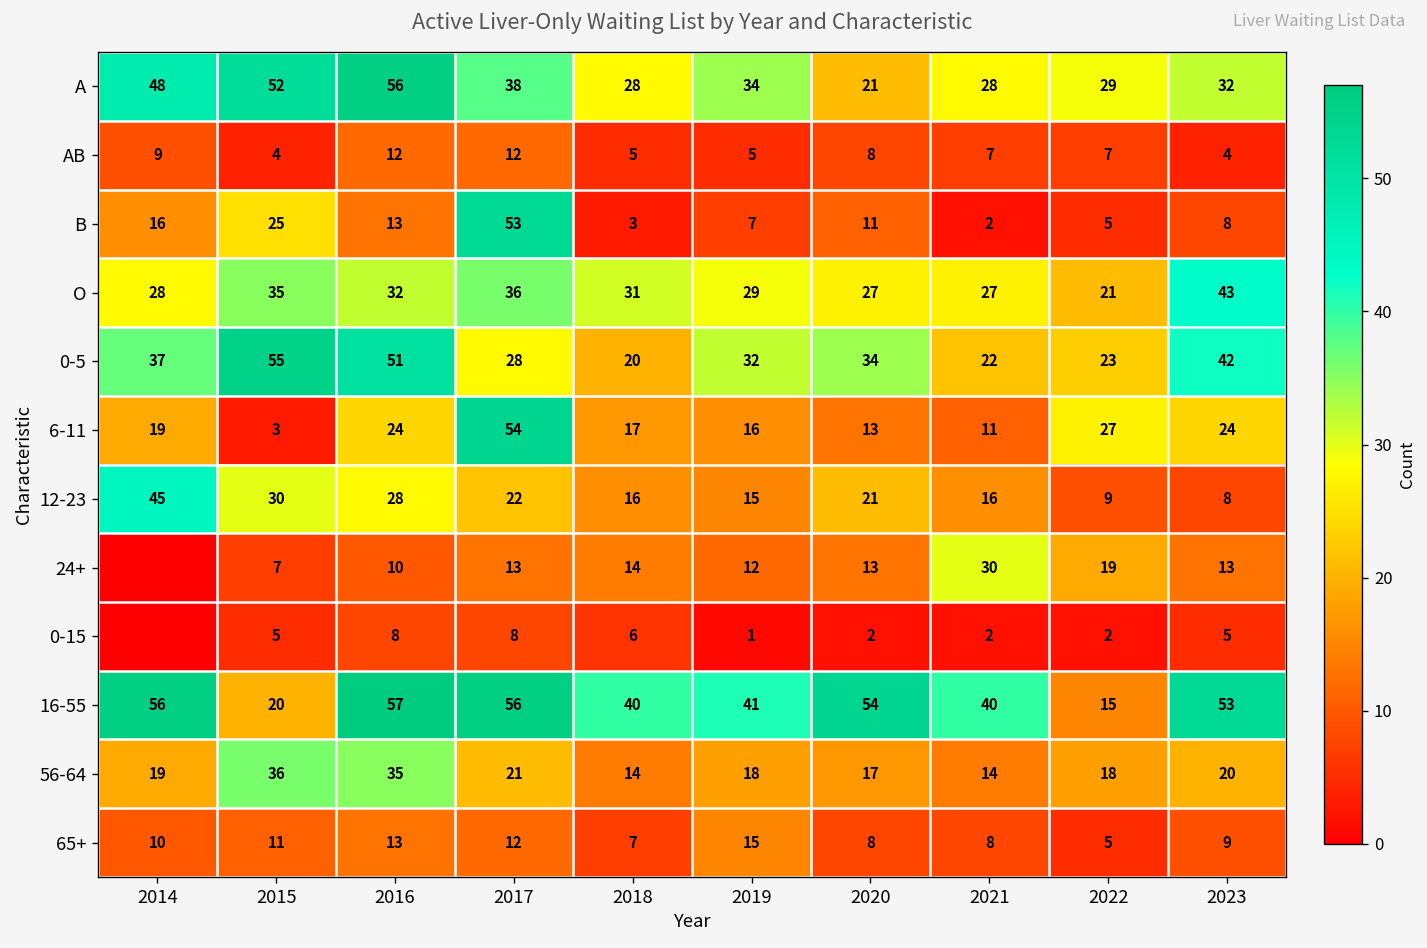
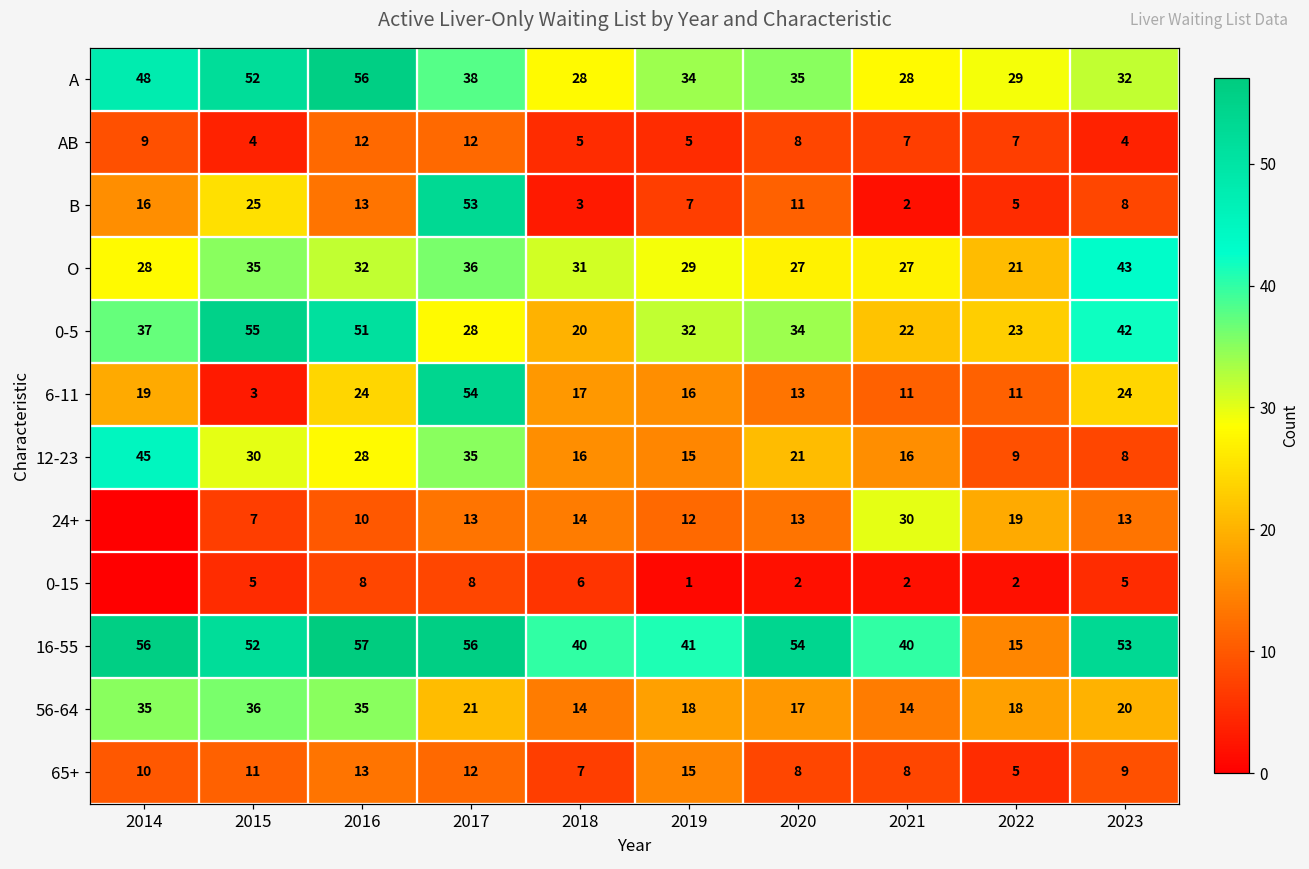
  {
    "A": {
      "2014": 48,
      "2015": 52,
      "2016": 56,
      "2017": 38,
      "2018": 28,
      "2019": 34,
-     "2020": 21,
+     "2020": 35,
      "2021": 28,
      "2022": 29,
      "2023": 32
    },
    "AB": {
      "2014": 9,
      "2015": 4,
      "2016": 12,
      "2017": 12,
      "2018": 5,
      "2019": 5,
      "2020": 8,
      "2021": 7,
      "2022": 7,
      "2023": 4
    },
    "B": {
      "2014": 16,
      "2015": 25,
      "2016": 13,
      "2017": 53,
      "2018": 3,
      "2019": 7,
      "2020": 11,
      "2021": 2,
      "2022": 5,
      "2023": 8
    },
    "O": {
      "2014": 28,
      "2015": 35,
      "2016": 32,
      "2017": 36,
      "2018": 31,
      "2019": 29,
      "2020": 27,
      "2021": 27,
      "2022": 21,
      "2023": 43
    },
    "0-5": {
      "2014": 37,
      "2015": 55,
      "2016": 51,
      "2017": 28,
      "2018": 20,
      "2019": 32,
      "2020": 34,
      "2021": 22,
      "2022": 23,
      "2023": 42
    },
    "6-11": {
      "2014": 19,
      "2015": 3,
      "2016": 24,
      "2017": 54,
      "2018": 17,
      "2019": 16,
      "2020": 13,
      "2021": 11,
-     "2022": 27,
+     "2022": 11,
      "2023": 24
    },
    "12-23": {
      "2014": 45,
      "2015": 30,
      "2016": 28,
-     "2017": 22,
+     "2017": 35,
      "2018": 16,
      "2019": 15,
      "2020": 21,
      "2021": 16,
      "2022": 9,
      "2023": 8
    },
    "24+": {
      "2015": 7,
      "2016": 10,
      "2017": 13,
      "2018": 14,
      "2019": 12,
      "2020": 13,
      "2021": 30,
      "2022": 19,
      "2023": 13
    },
    "0-15": {
      "2015": 5,
      "2016": 8,
      "2017": 8,
      "2018": 6,
      "2019": 1,
      "2020": 2,
      "2021": 2,
      "2022": 2,
      "2023": 5
    },
    "16-55": {
      "2014": 56,
-     "2015": 20,
+     "2015": 52,
      "2016": 57,
      "2017": 56,
      "2018": 40,
      "2019": 41,
      "2020": 54,
      "2021": 40,
      "2022": 15,
      "2023": 53
    },
    "56-64": {
-     "2014": 19,
+     "2014": 35,
      "2015": 36,
      "2016": 35,
      "2017": 21,
      "2018": 14,
      "2019": 18,
      "2020": 17,
      "2021": 14,
      "2022": 18,
      "2023": 20
    },
    "65+": {
      "2014": 10,
      "2015": 11,
      "2016": 13,
      "2017": 12,
      "2018": 7,
      "2019": 15,
      "2020": 8,
      "2021": 8,
      "2022": 5,
      "2023": 9
    }
  }
